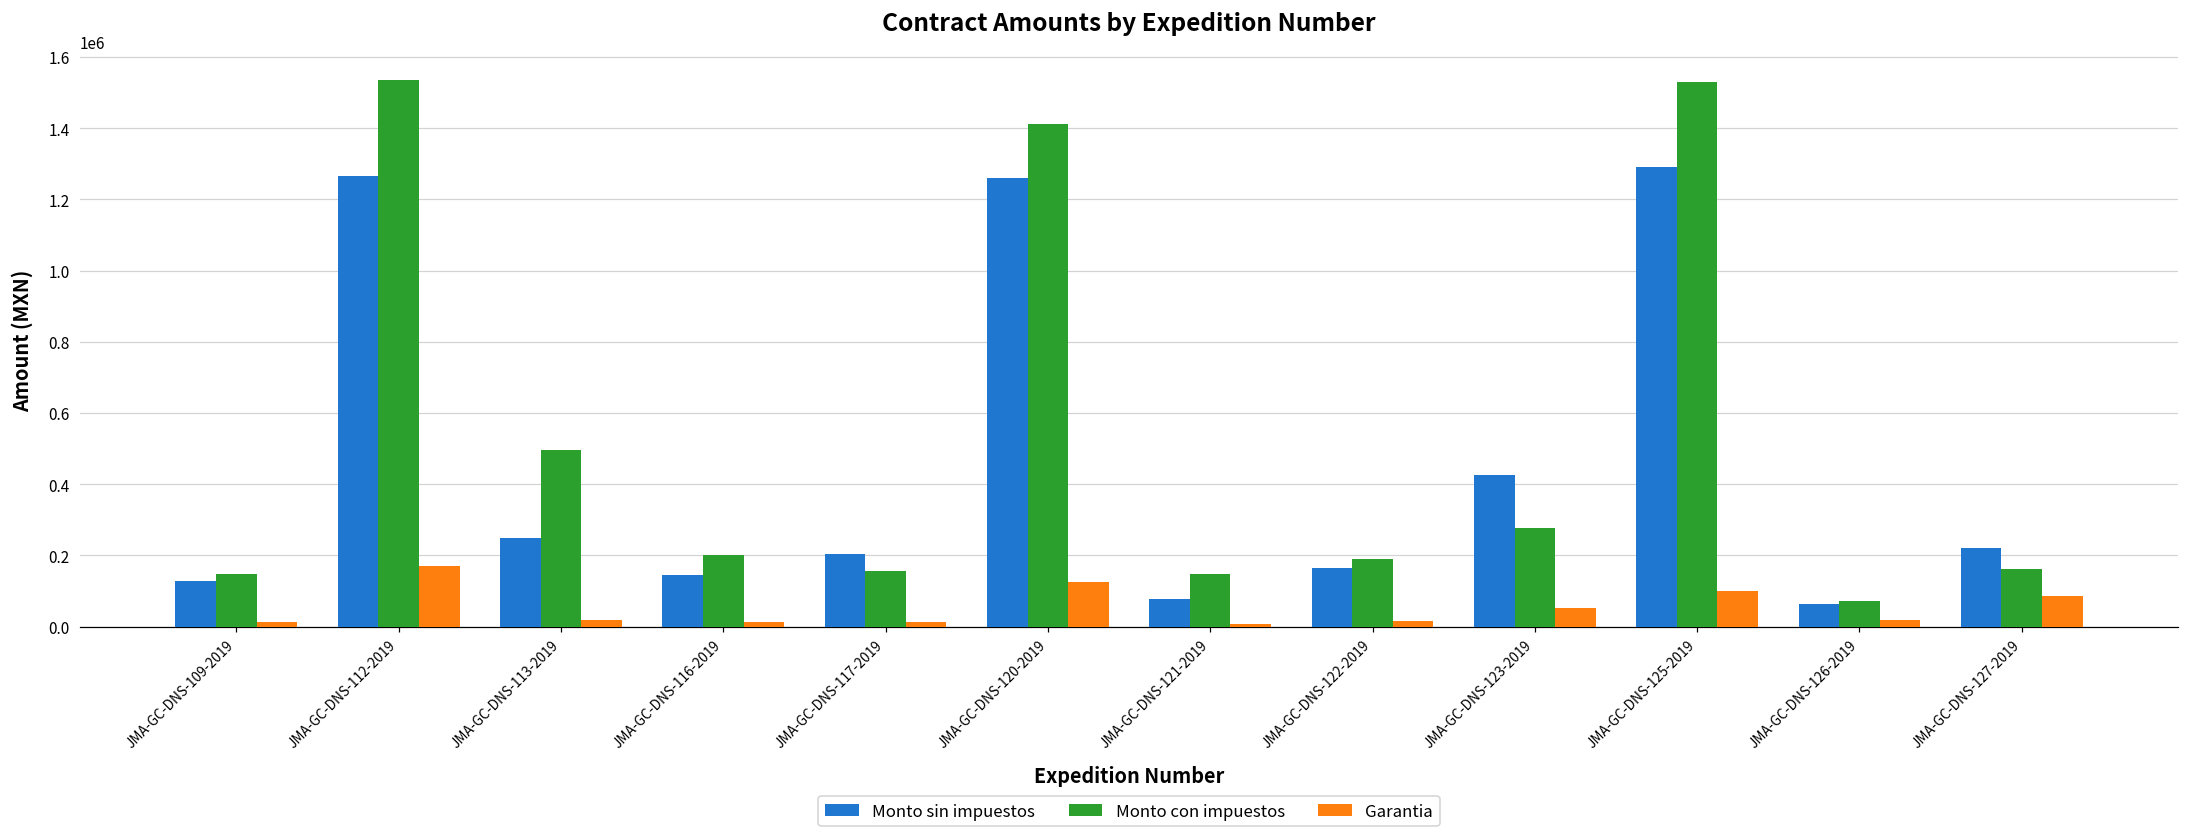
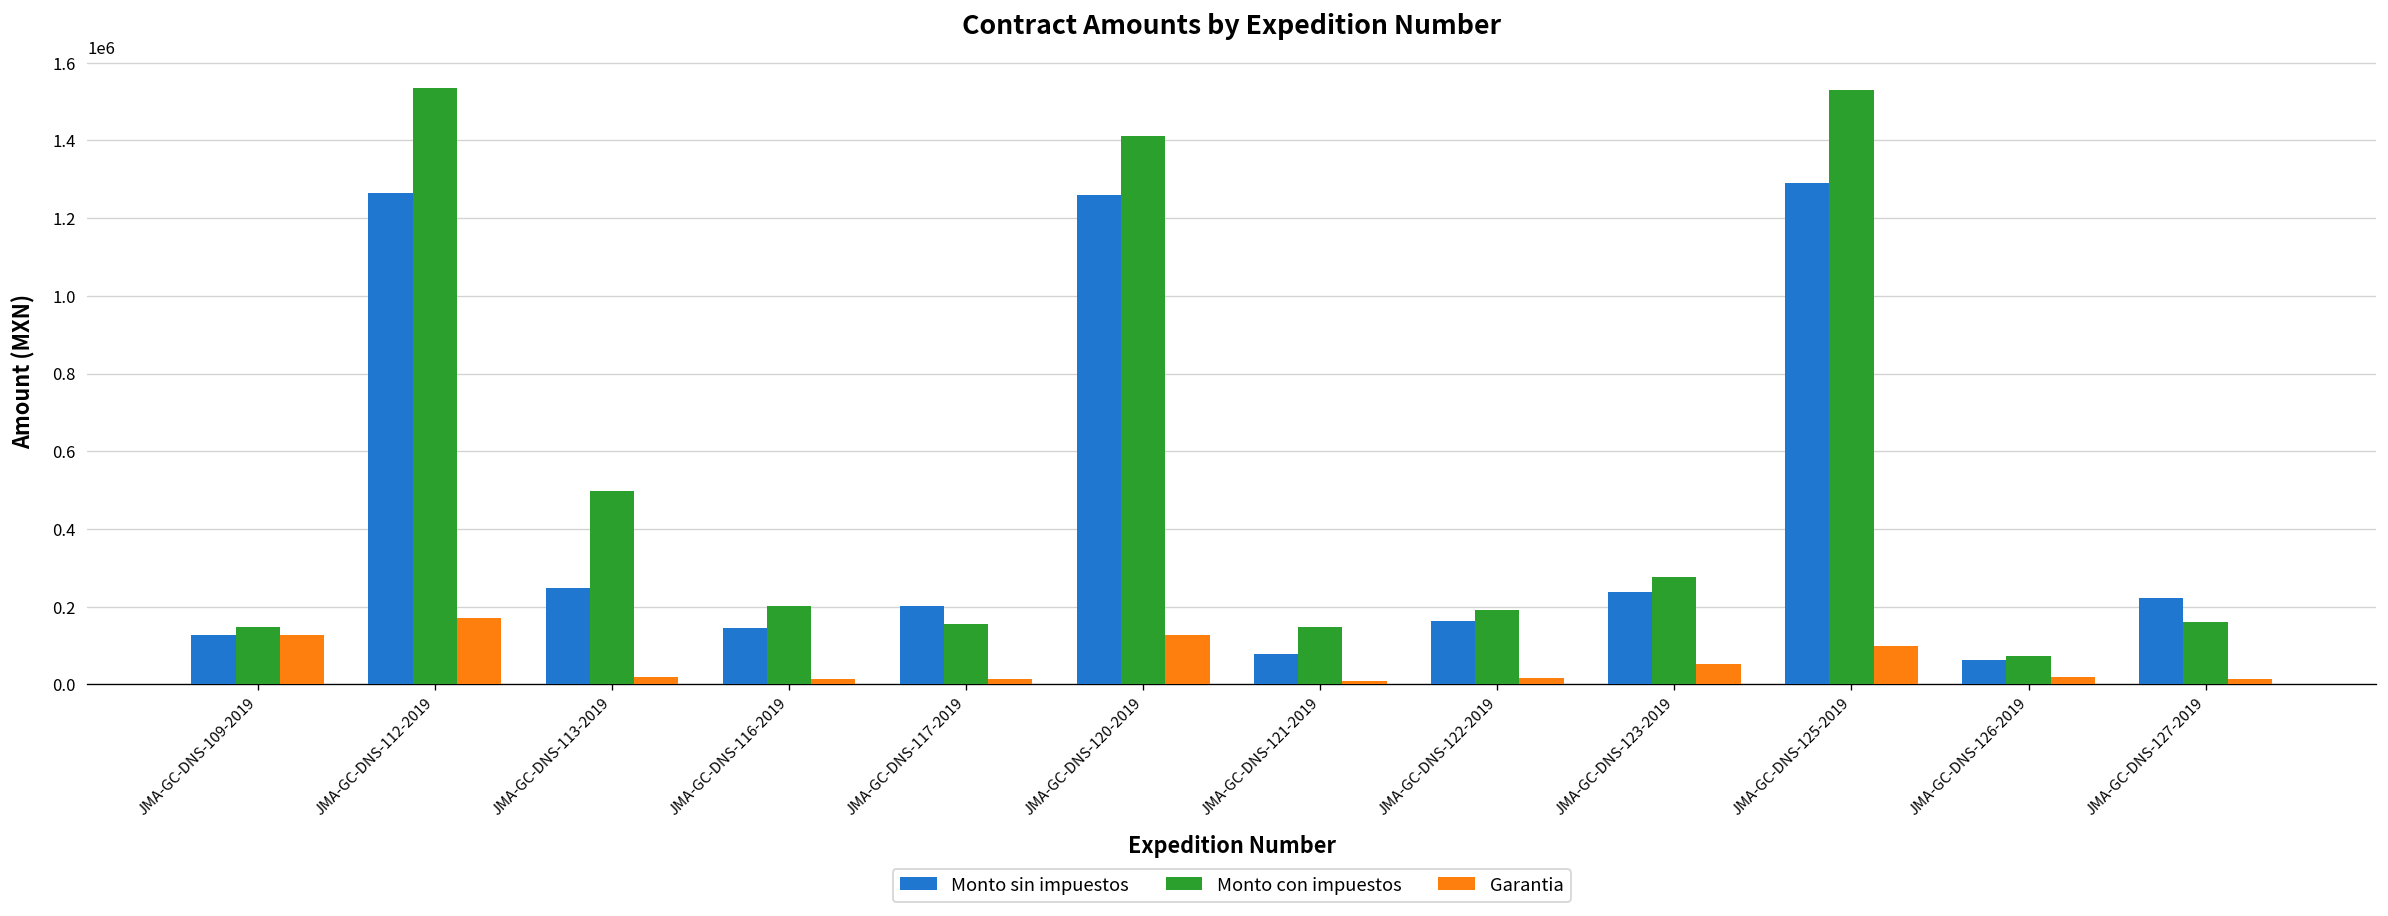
  {
    "Monto sin impuestos": {
      "JMA-GC-DNS-109-2019": 130000,
      "JMA-GC-DNS-112-2019": 1270000,
      "JMA-GC-DNS-113-2019": 250000,
      "JMA-GC-DNS-116-2019": 150000,
      "JMA-GC-DNS-117-2019": 200000,
      "JMA-GC-DNS-120-2019": 1260000,
      "JMA-GC-DNS-121-2019": 80000,
      "JMA-GC-DNS-122-2019": 160000,
-     "JMA-GC-DNS-123-2019": 430000,
+     "JMA-GC-DNS-123-2019": 240000,
      "JMA-GC-DNS-125-2019": 1290000,
      "JMA-GC-DNS-126-2019": 60000,
      "JMA-GC-DNS-127-2019": 220000
    },
    "Monto con impuestos": {
      "JMA-GC-DNS-109-2019": 150000,
      "JMA-GC-DNS-112-2019": 1530000,
      "JMA-GC-DNS-113-2019": 500000,
      "JMA-GC-DNS-116-2019": 200000,
      "JMA-GC-DNS-117-2019": 160000,
      "JMA-GC-DNS-120-2019": 1410000,
      "JMA-GC-DNS-121-2019": 150000,
      "JMA-GC-DNS-122-2019": 190000,
      "JMA-GC-DNS-123-2019": 280000,
      "JMA-GC-DNS-125-2019": 1530000,
      "JMA-GC-DNS-126-2019": 70000,
      "JMA-GC-DNS-127-2019": 160000
    },
    "Garantia": {
-     "JMA-GC-DNS-109-2019": 10000,
+     "JMA-GC-DNS-109-2019": 130000,
      "JMA-GC-DNS-112-2019": 170000,
      "JMA-GC-DNS-113-2019": 20000,
      "JMA-GC-DNS-116-2019": 10000,
      "JMA-GC-DNS-117-2019": 10000,
      "JMA-GC-DNS-120-2019": 130000,
      "JMA-GC-DNS-121-2019": 10000,
      "JMA-GC-DNS-122-2019": 20000,
      "JMA-GC-DNS-123-2019": 50000,
      "JMA-GC-DNS-125-2019": 100000,
      "JMA-GC-DNS-126-2019": 20000,
-     "JMA-GC-DNS-127-2019": 90000
+     "JMA-GC-DNS-127-2019": 10000
    }
  }
